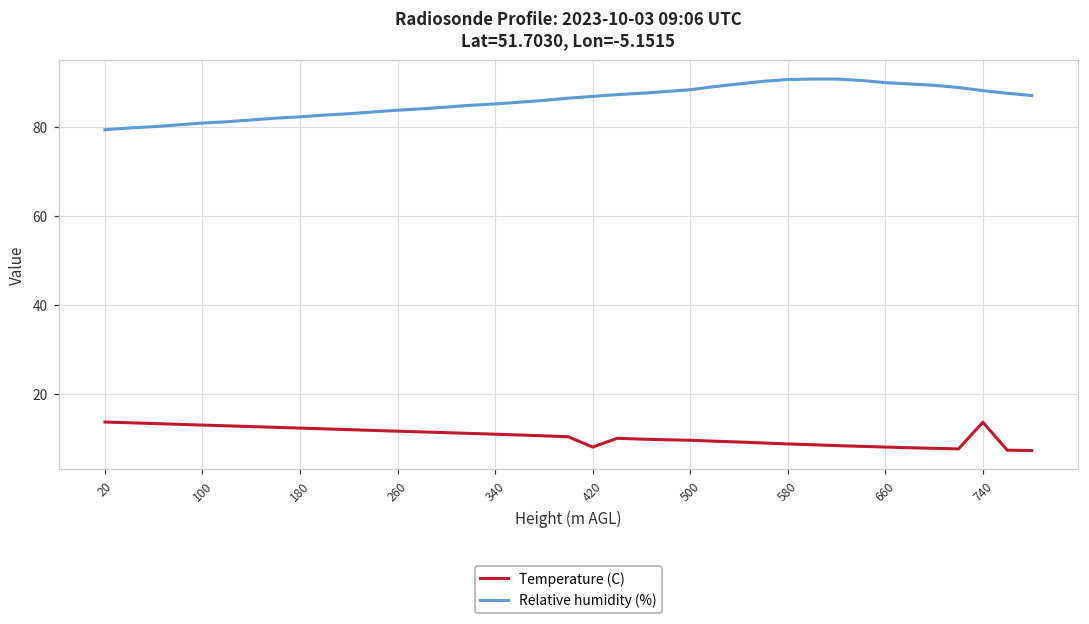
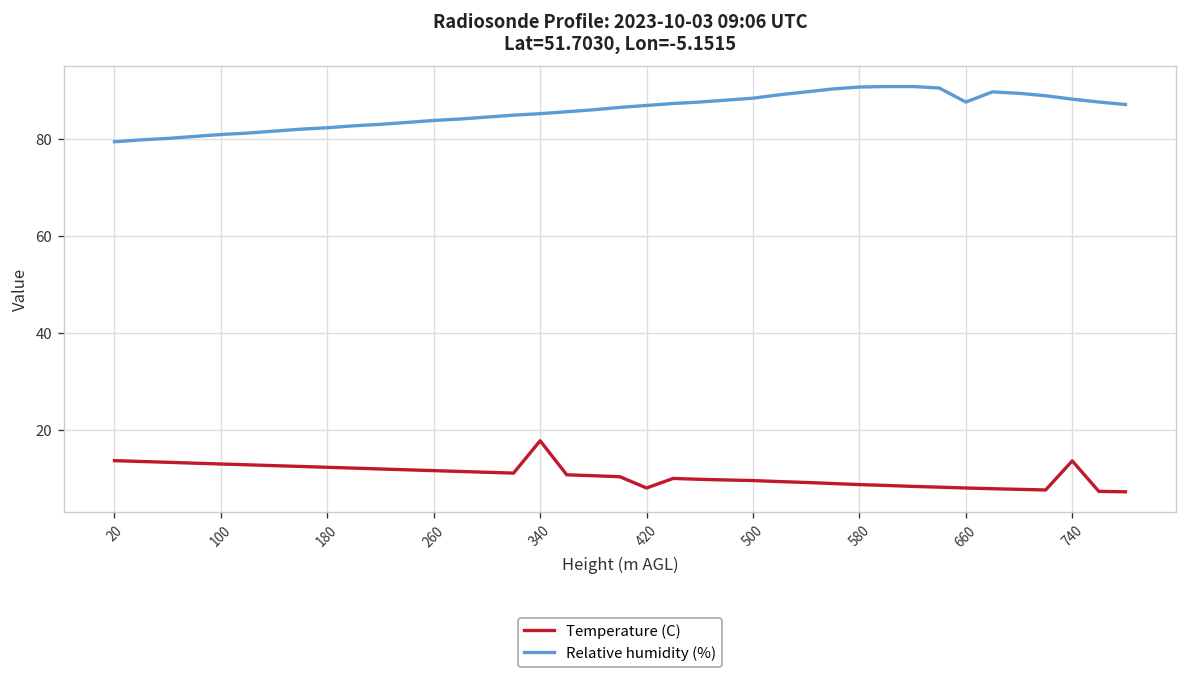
  {
    "Temperature (C)": {
      "20": 14,
      "100": 13,
      "180": 12,
      "260": 12,
-     "340": 11,
+     "340": 18,
      "420": 8,
      "500": 10,
      "580": 9,
      "660": 8,
      "740": 14
    },
    "Relative humidity (%)": {
      "20": 79,
      "100": 81,
      "180": 82,
      "260": 84,
      "340": 85,
      "420": 87,
      "500": 88,
      "580": 91,
-     "660": 90,
+     "660": 88,
      "740": 88
    }
  }
